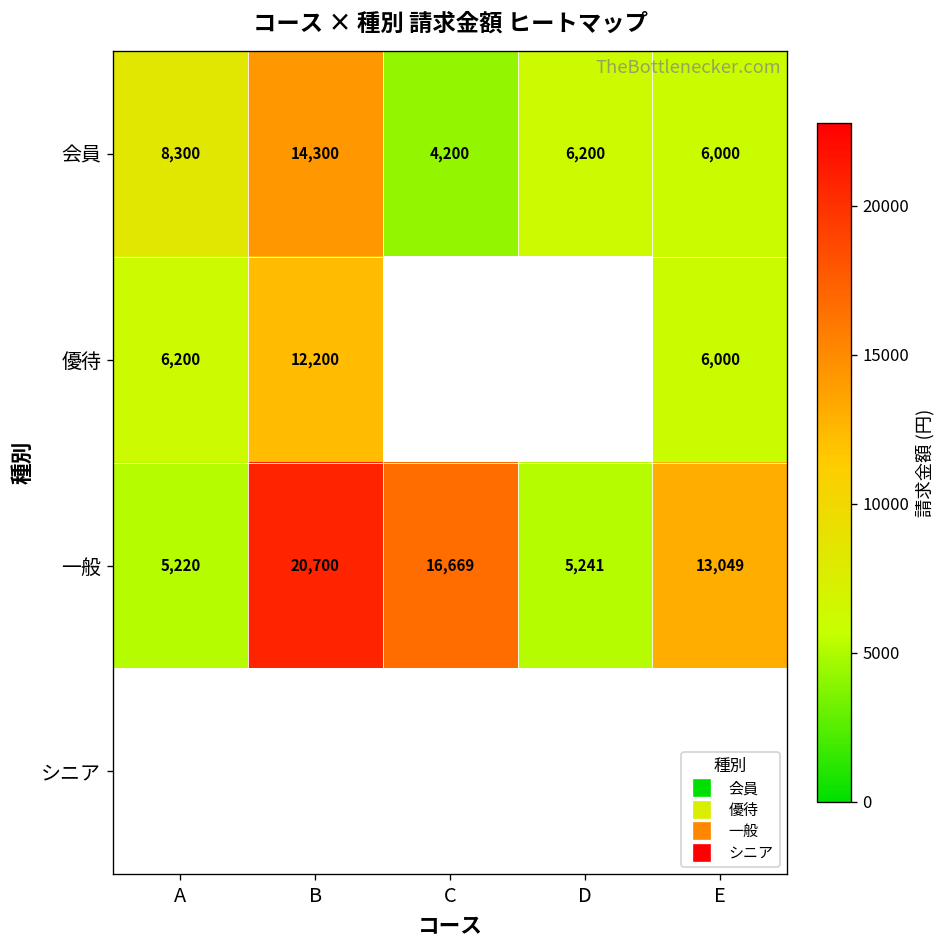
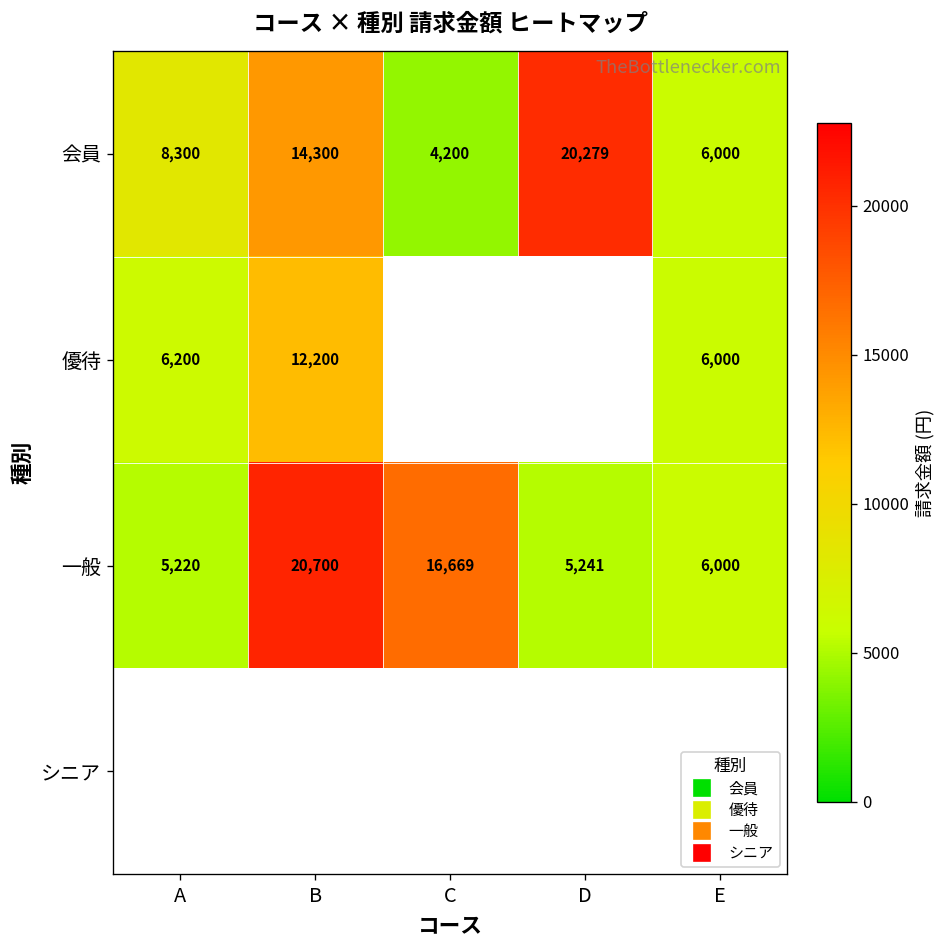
  {
    "会員": {
      "A": "8,300",
      "B": "14,300",
      "C": "4,200",
-     "D": "6,200"
+     "D": "20,279"
    },
    "優待": {
      "A": "6,200",
      "B": "12,200",
      "E": "6,000"
    },
    "一般": {
      "A": "5,220",
      "B": "20,700",
      "C": "16,669",
      "D": "5,241",
-     "E": "13,049"
+     "E": "6,000"
    }
  }
